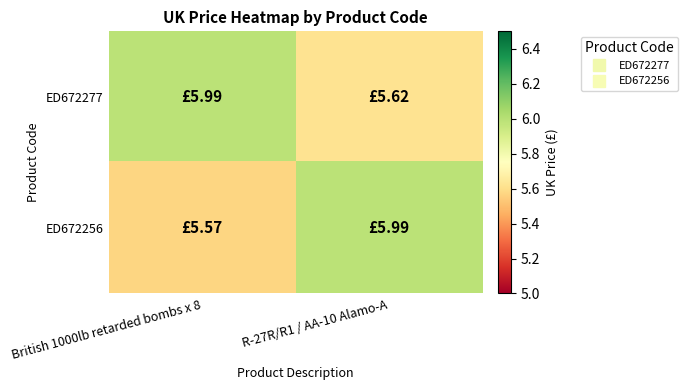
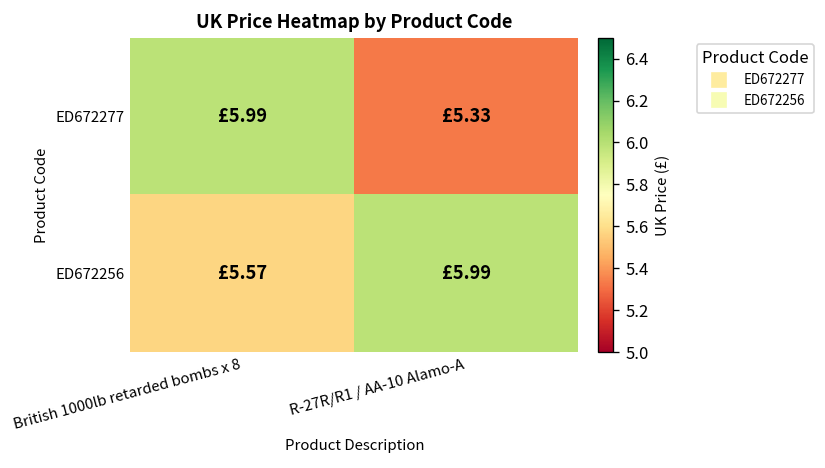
  {
    "ED672277": {
      "British 1000lb retarded bombs x 8": "£5.99",
-     "R-27R/R1 / AA-10 Alamo-A": "£5.62"
+     "R-27R/R1 / AA-10 Alamo-A": "£5.33"
    },
    "ED672256": {
      "British 1000lb retarded bombs x 8": "£5.57",
      "R-27R/R1 / AA-10 Alamo-A": "£5.99"
    }
  }
